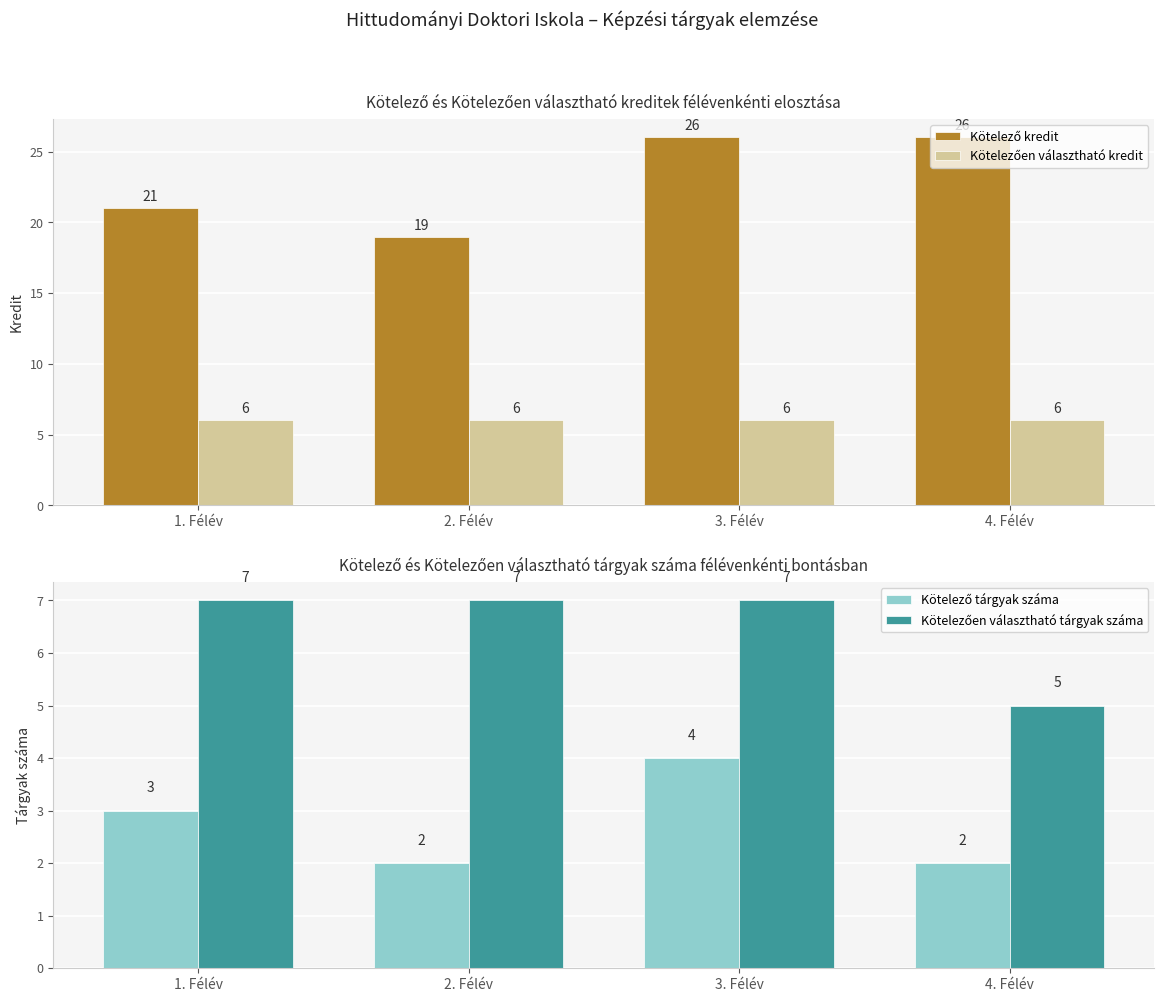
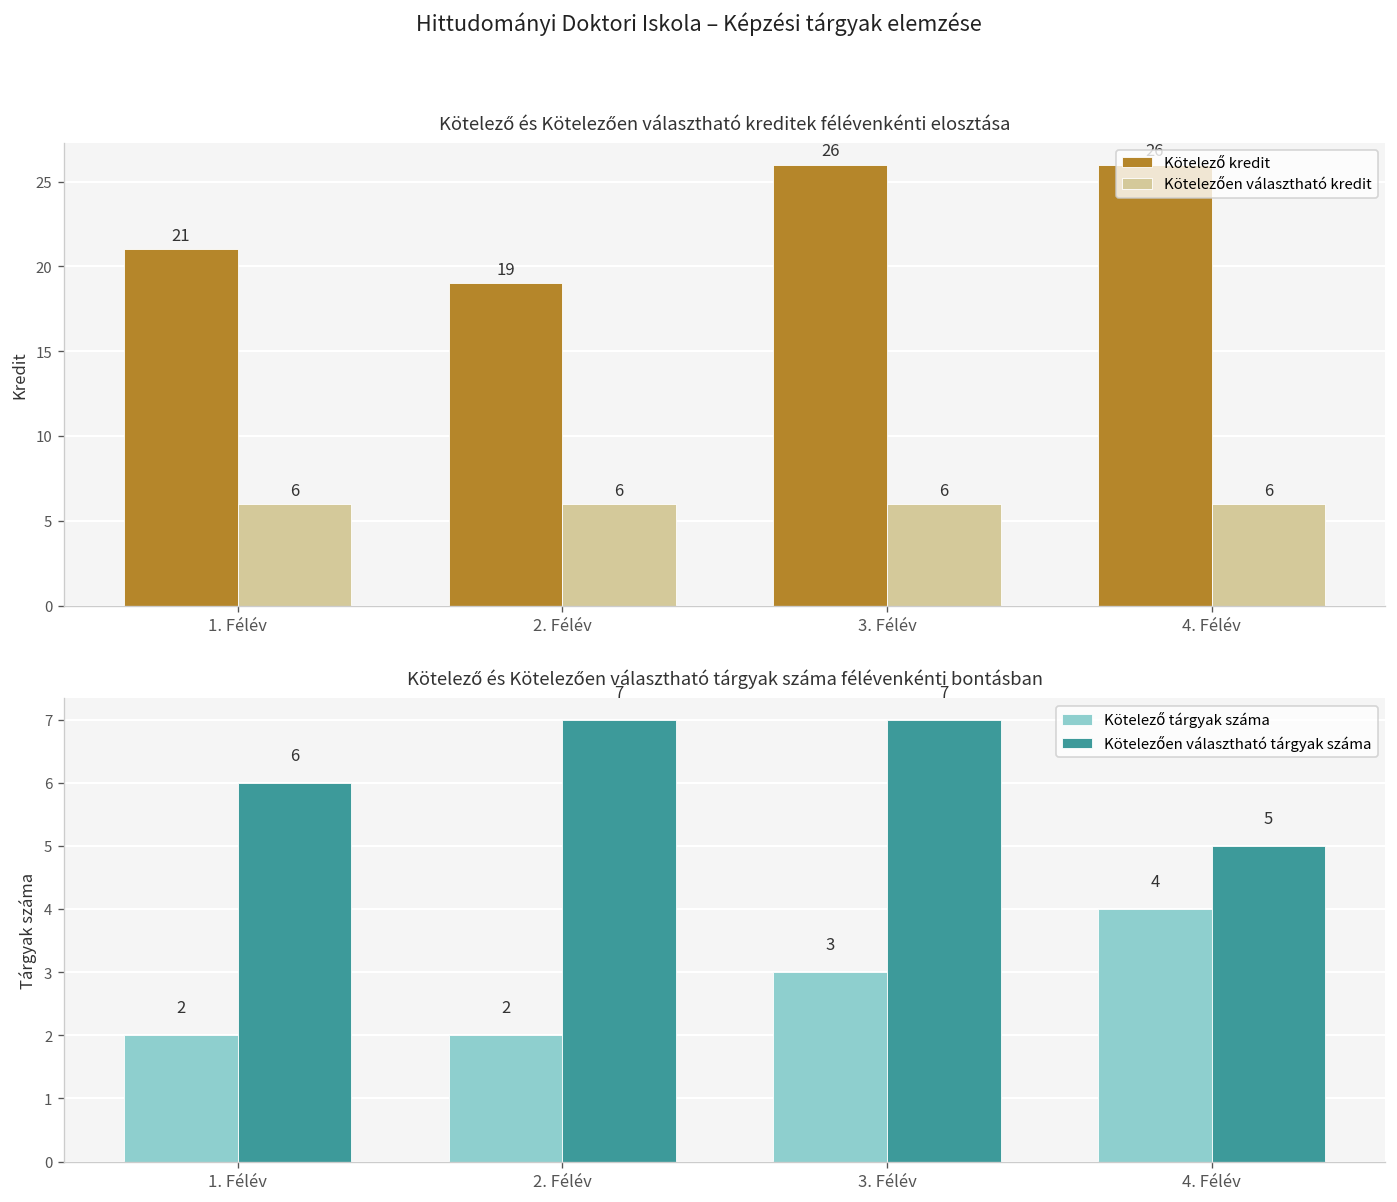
  {
    "Kötelező és Kötelezően választható kreditek félévenkénti elosztása": {
      "Kötelező kredit": {
        "1. Félév": 21,
        "2. Félév": 19,
        "3. Félév": 26
      },
      "Kötelezően választható kredit": {
        "1. Félév": 6,
        "2. Félév": 6,
        "3. Félév": 6,
        "4. Félév": 6
      }
    },
    "Kötelező és Kötelezően választható tárgyak száma félévenkénti bontásban": {
      "Kötelező tárgyak száma": {
-       "1. Félév": 3,
+       "1. Félév": 2,
        "2. Félév": 2,
-       "3. Félév": 4,
-       "4. Félév": 2
+       "3. Félév": 3,
+       "4. Félév": 4
      },
      "Kötelezően választható tárgyak száma": {
-       "1. Félév": 7,
+       "1. Félév": 6,
        "2. Félév": 7,
        "3. Félév": 7,
        "4. Félév": 5
      }
    }
  }
